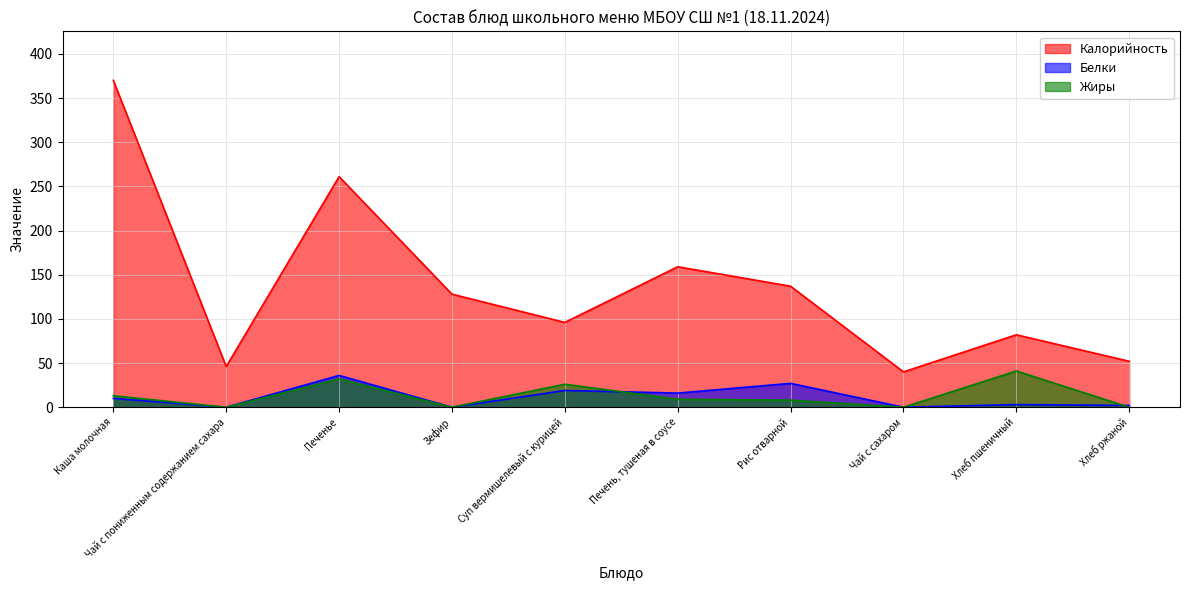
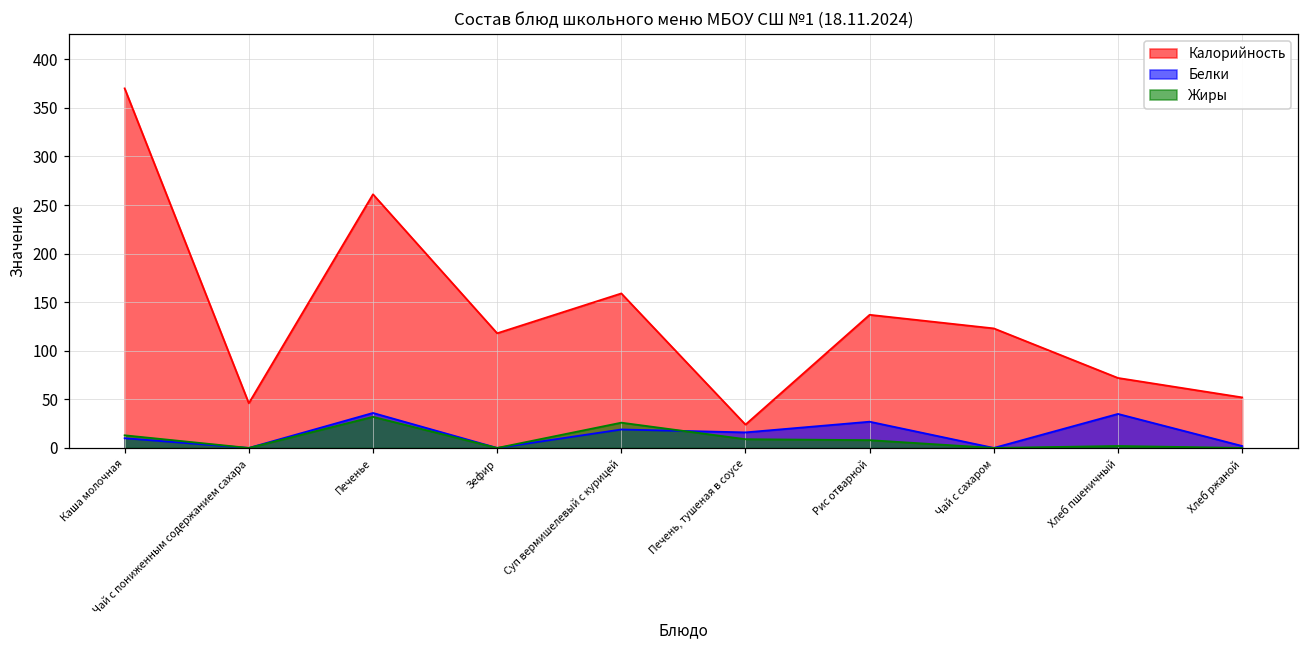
  {
    "Калорийность": {
      "Каша молочная": 370,
      "Чай с пониженным содержанием сахара": 50,
      "Печенье": 260,
-     "Зефир": 130,
-     "Суп вермишелевый с курицей": 100,
-     "Печень, тушеная в соусе": 160,
+     "Зефир": 120,
+     "Суп вермишелевый с курицей": 160,
+     "Печень, тушеная в соусе": 20,
      "Рис отварной": 140,
-     "Чай с сахаром": 40,
-     "Хлеб пшеничный": 80,
+     "Чай с сахаром": 120,
+     "Хлеб пшеничный": 70,
      "Хлеб ржаной": 50
    },
    "Белки": {
      "Каша молочная": 10,
      "Печенье": 40,
      "Суп вермишелевый с курицей": 20,
      "Печень, тушеная в соусе": 20,
      "Рис отварной": 30,
-     "Хлеб пшеничный": 0
+     "Хлеб пшеничный": 40
    },
    "Жиры": {
      "Каша молочная": 10,
      "Печенье": 30,
      "Суп вермишелевый с курицей": 30,
      "Печень, тушеная в соусе": 10,
      "Рис отварной": 10,
-     "Хлеб пшеничный": 40
+     "Хлеб пшеничный": 0
    }
  }
